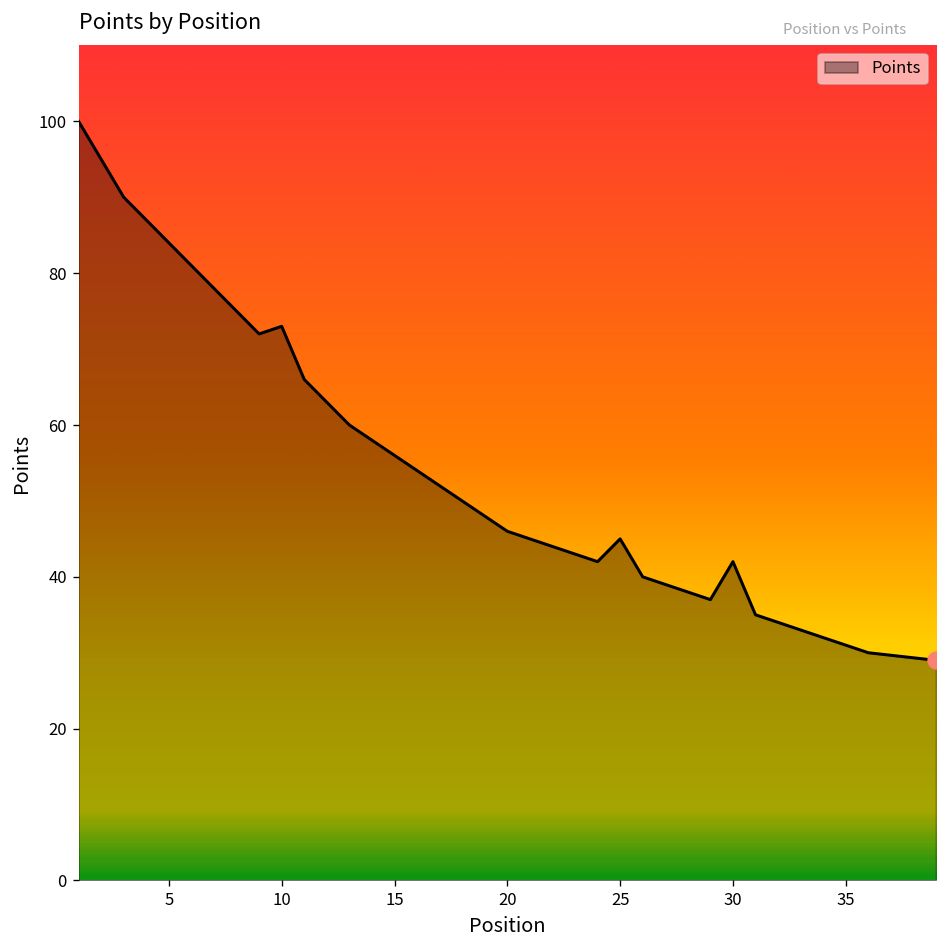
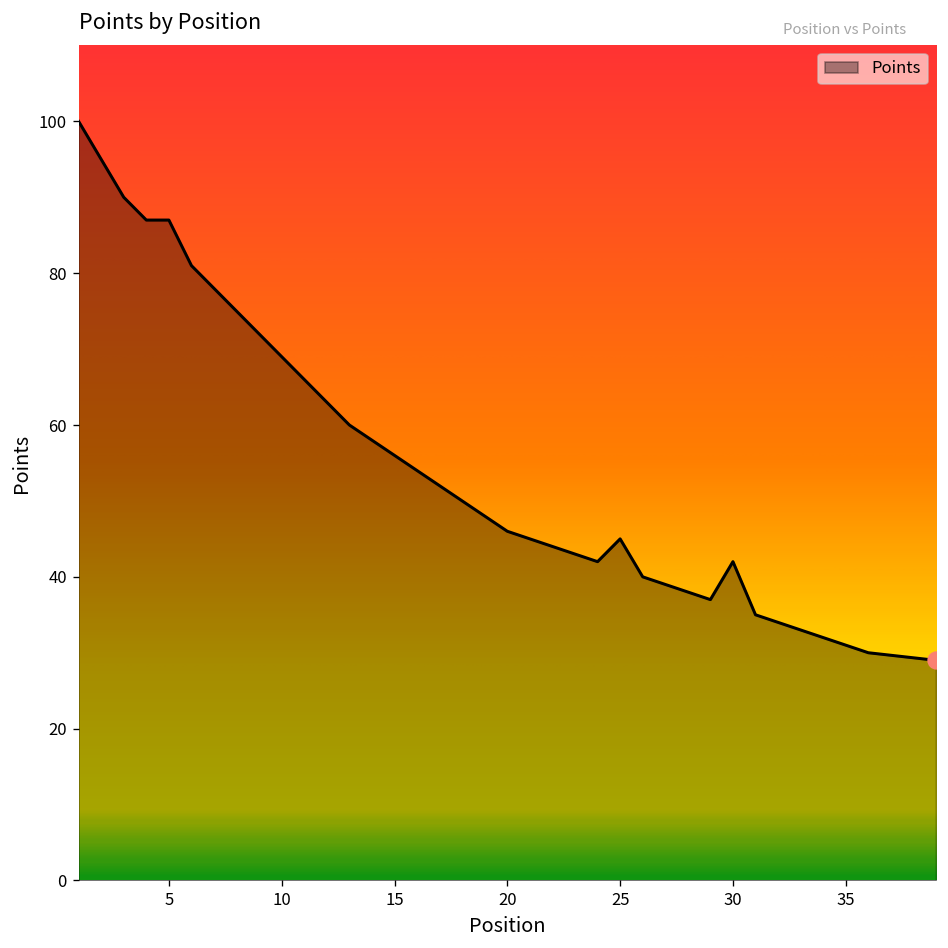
  {
    "Points": {
-     "5": 84,
-     "10": 73,
+     "5": 87,
+     "10": 69,
      "15": 56,
      "20": 46,
      "25": 45,
      "30": 42,
      "35": 31
    }
  }
